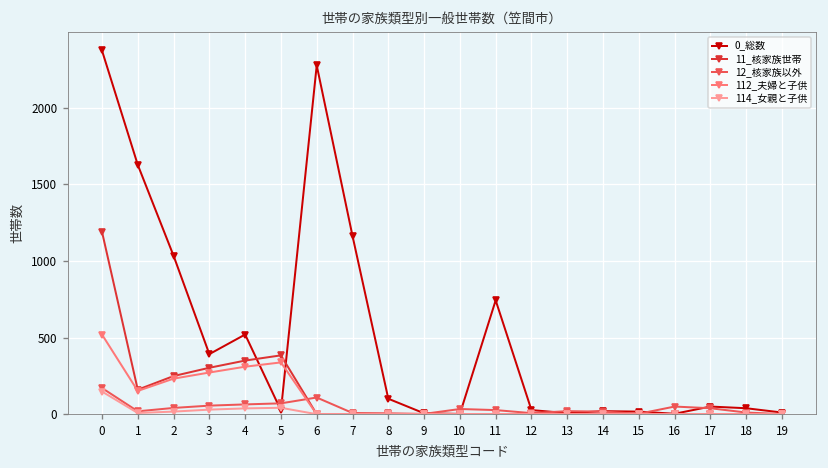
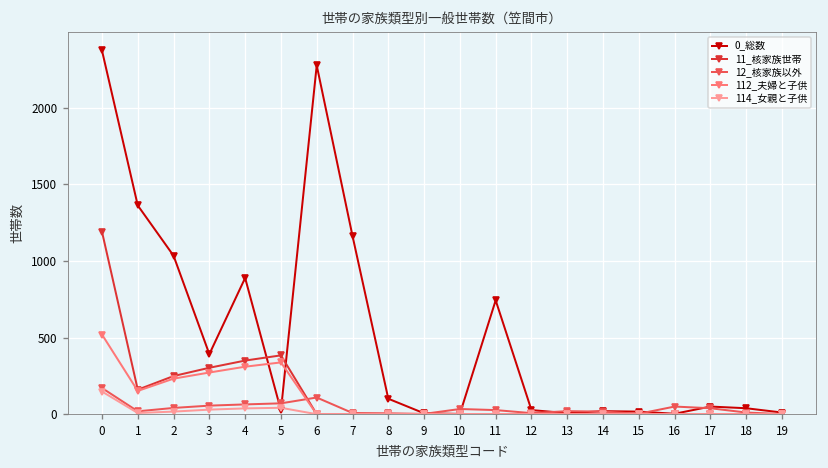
  {
    "0_総数": {
      "0": 2370,
-     "1": 1630,
+     "1": 1360,
      "2": 1030,
      "3": 390,
-     "4": 520,
+     "4": 890,
      "6": 2280,
      "7": 1160,
      "8": 100,
      "11": 740,
      "12": 30,
      "18": 40
    }
  }
